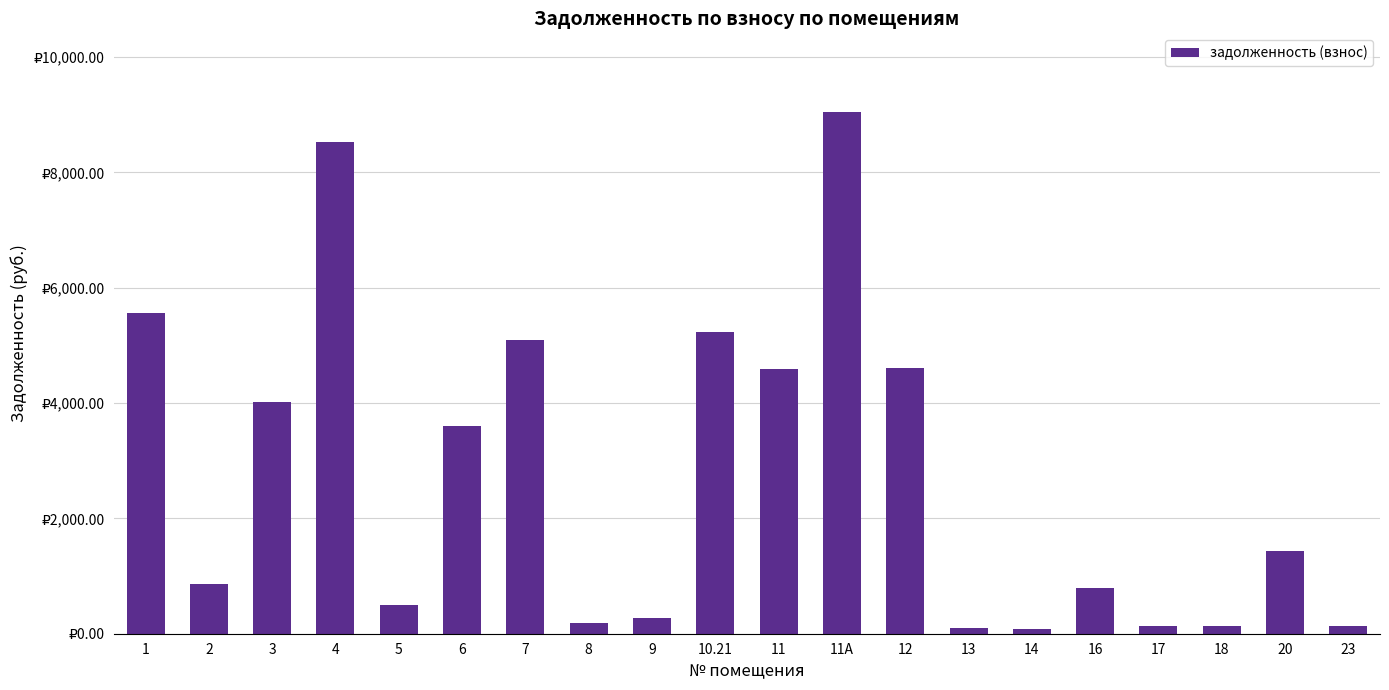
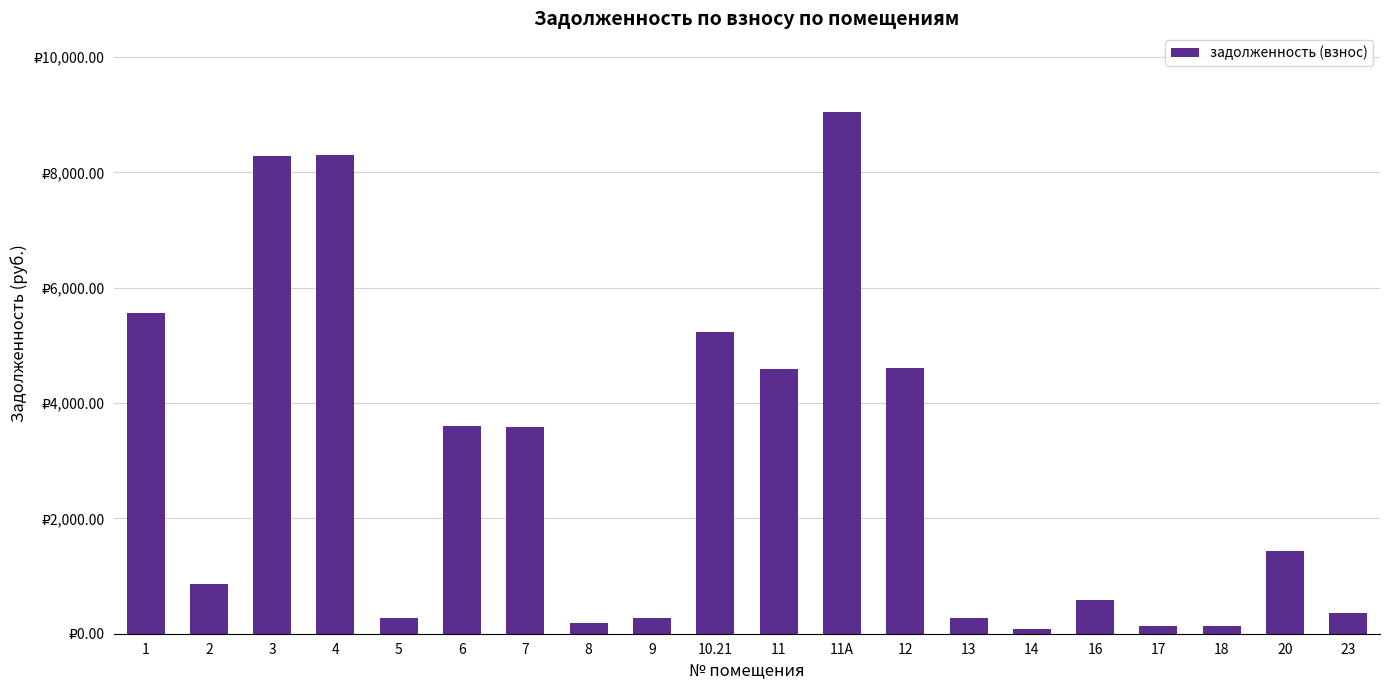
  {
    "1": "₽5,600",
    "2": "₽900",
-   "3": "₽4,000",
-   "4": "₽8,500",
-   "5": "₽500",
+   "3": "₽8,300",
+   "4": "₽8,300",
+   "5": "₽300",
    "6": "₽3,600",
-   "7": "₽5,100",
+   "7": "₽3,600",
    "8": "₽200",
    "9": "₽300",
    "10.21": "₽5,200",
    "11": "₽4,600",
    "11А": "₽9,100",
    "12": "₽4,600",
-   "13": "₽100",
+   "13": "₽300",
    "14": "₽100",
-   "16": "₽800",
+   "16": "₽600",
    "17": "₽100",
    "18": "₽100",
    "20": "₽1,400",
-   "23": "₽100"
+   "23": "₽400"
  }
